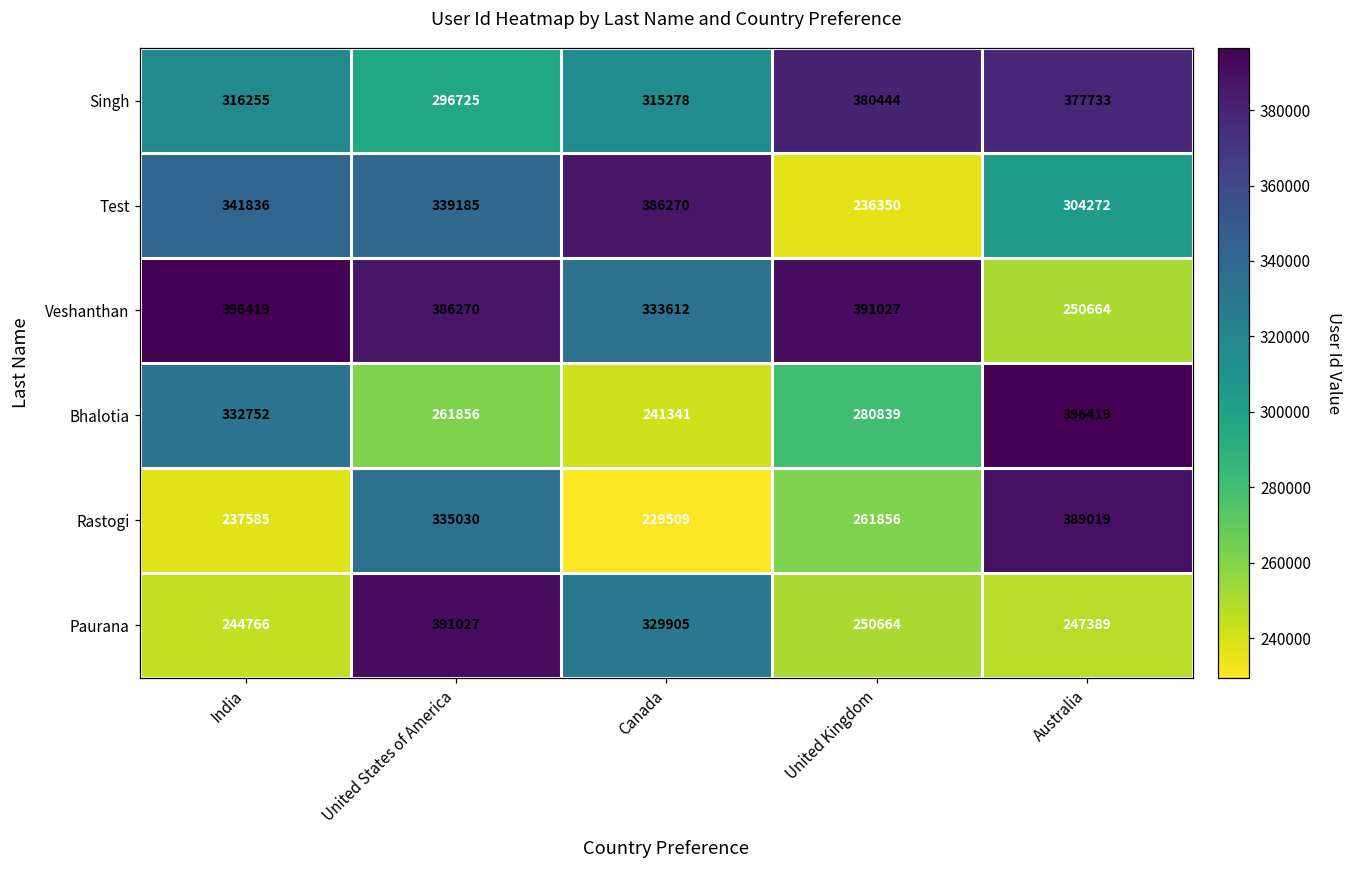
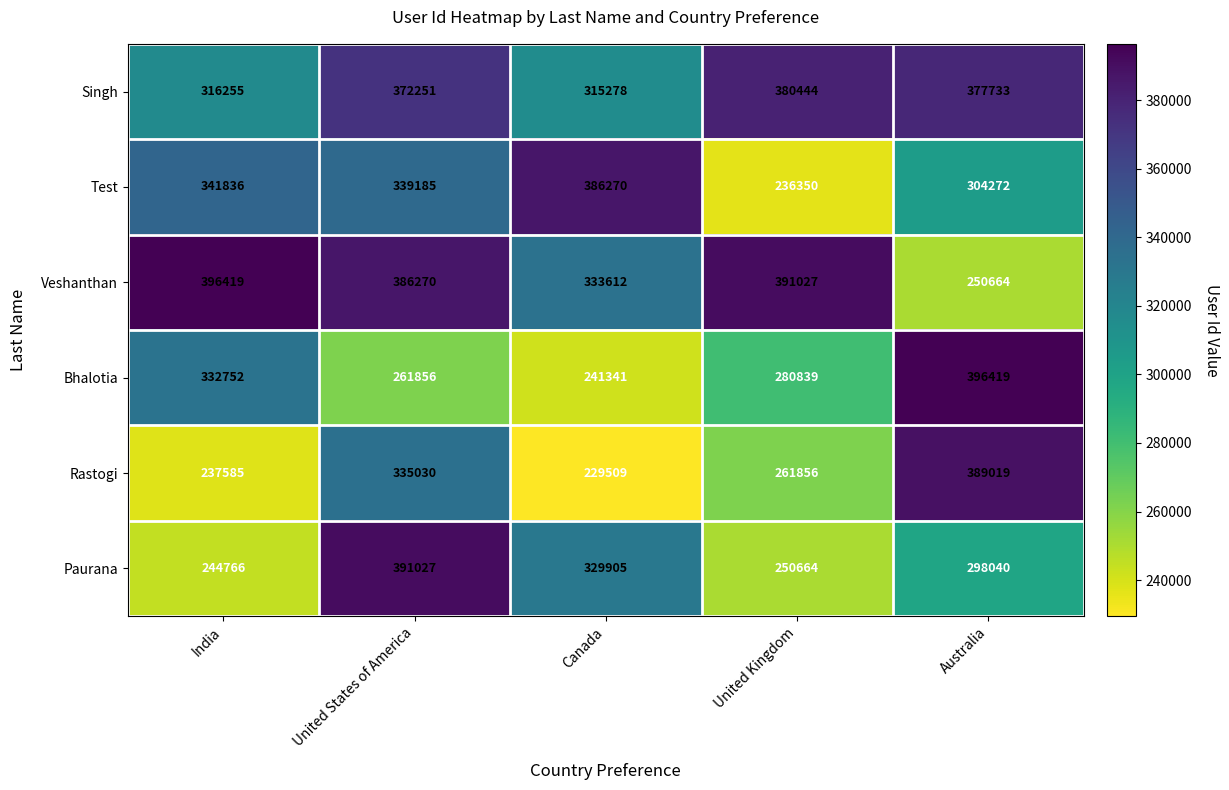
  {
    "Singh": {
      "India": 316255,
-     "United States of America": 296725,
+     "United States of America": 372251,
      "Canada": 315278,
      "United Kingdom": 380444,
      "Australia": 377733
    },
    "Test": {
      "India": 341836,
      "United States of America": 339185,
      "Canada": 386270,
      "United Kingdom": 236350,
      "Australia": 304272
    },
    "Veshanthan": {
      "India": 396419,
      "United States of America": 386270,
      "Canada": 333612,
      "United Kingdom": 391027,
      "Australia": 250664
    },
    "Bhalotia": {
      "India": 332752,
      "United States of America": 261856,
      "Canada": 241341,
      "United Kingdom": 280839,
      "Australia": 396419
    },
    "Rastogi": {
      "India": 237585,
      "United States of America": 335030,
      "Canada": 229509,
      "United Kingdom": 261856,
      "Australia": 389019
    },
    "Paurana": {
      "India": 244766,
      "United States of America": 391027,
      "Canada": 329905,
      "United Kingdom": 250664,
-     "Australia": 247389
+     "Australia": 298040
    }
  }
